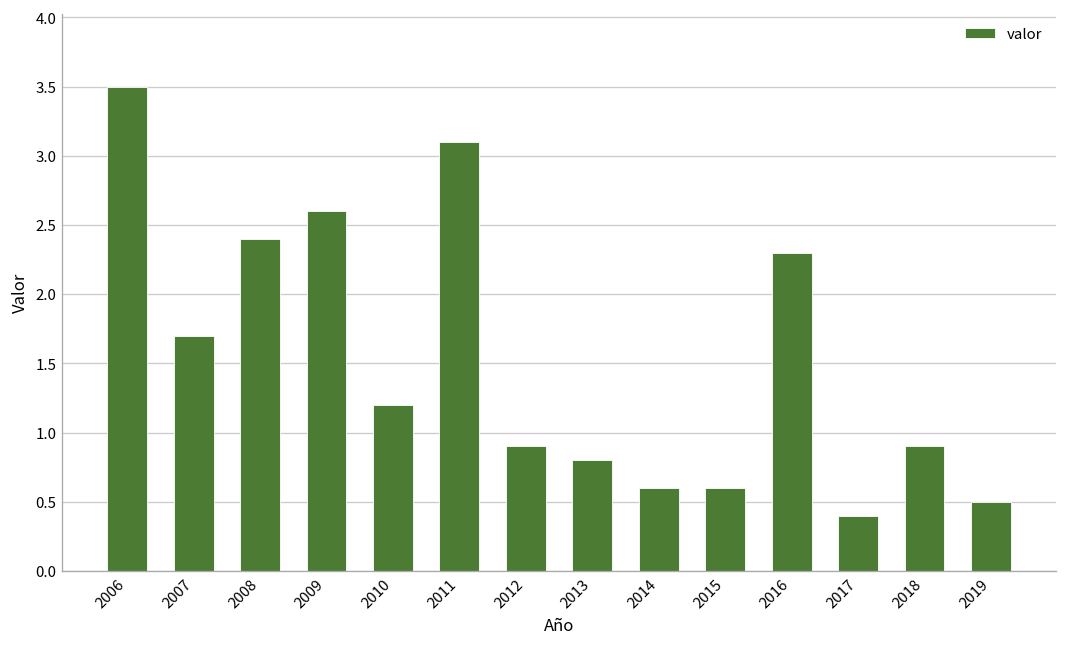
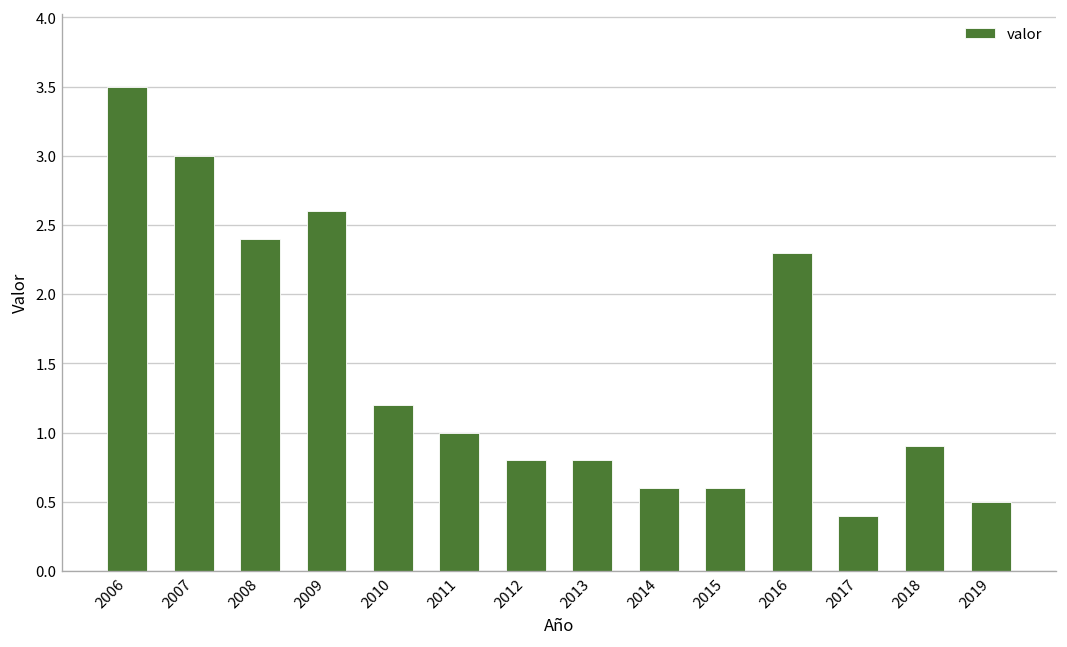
  {
    "2006": 3.5,
-   "2007": 1.7,
+   "2007": 3.0,
    "2008": 2.4,
    "2009": 2.6,
    "2010": 1.2,
-   "2011": 3.1,
-   "2012": 0.9,
+   "2011": 1.0,
+   "2012": 0.8,
    "2013": 0.8,
    "2014": 0.6,
    "2015": 0.6,
    "2016": 2.3,
    "2017": 0.4,
    "2018": 0.9,
    "2019": 0.5
  }
